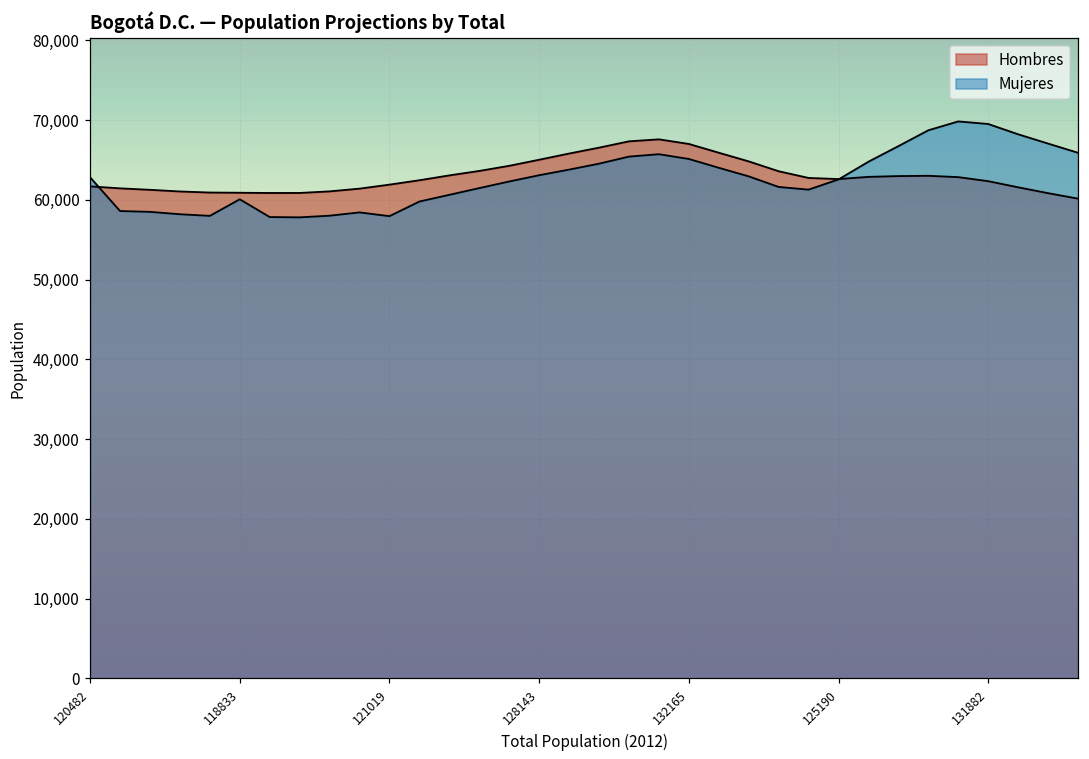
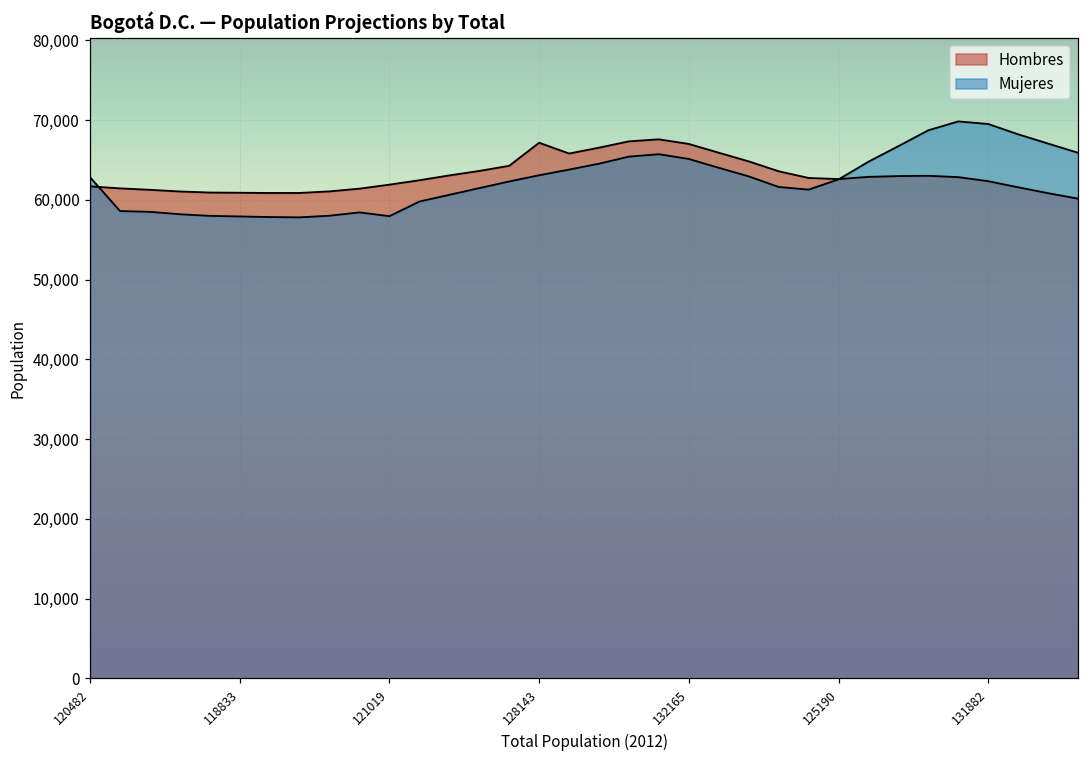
  {
    "Hombres": {
      "120482": "62,000",
      "118833": "61,000",
      "121019": "62,000",
-     "128143": "65,000",
+     "128143": "67,000",
      "132165": "67,000",
      "131882": "62,000"
    },
    "Mujeres": {
      "120482": "63,000",
-     "118833": "60,000",
+     "118833": "58,000",
      "121019": "58,000",
      "128143": "63,000",
      "132165": "65,000",
      "131882": "70,000"
    }
  }
